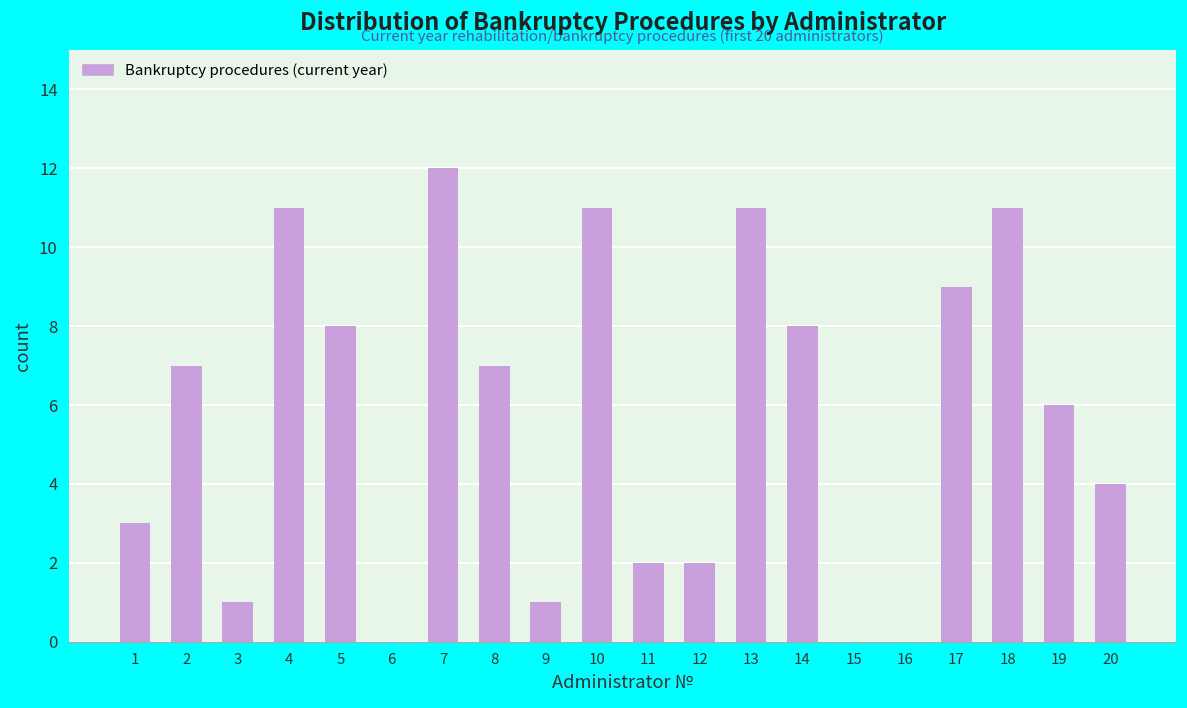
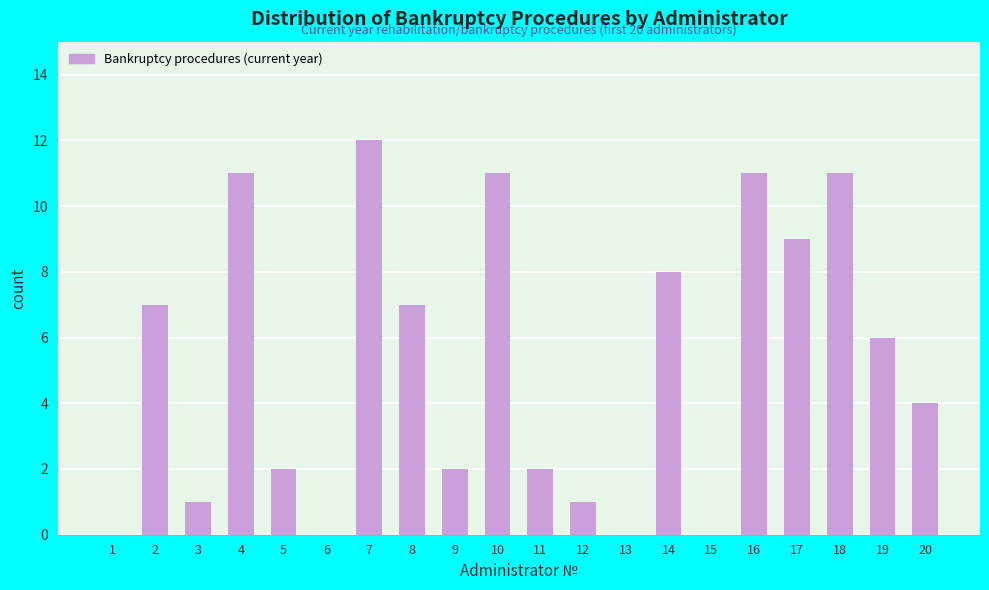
  {
-   "1": 3,
+   "1": 0,
    "2": 7,
    "3": 1,
    "4": 11,
-   "5": 8,
+   "5": 2,
    "6": 0,
    "7": 12,
    "8": 7,
-   "9": 1,
+   "9": 2,
    "10": 11,
    "11": 2,
-   "12": 2,
-   "13": 11,
+   "12": 1,
+   "13": 0,
    "14": 8,
    "15": 0,
-   "16": 0,
+   "16": 11,
    "17": 9,
    "18": 11,
    "19": 6,
    "20": 4
  }
